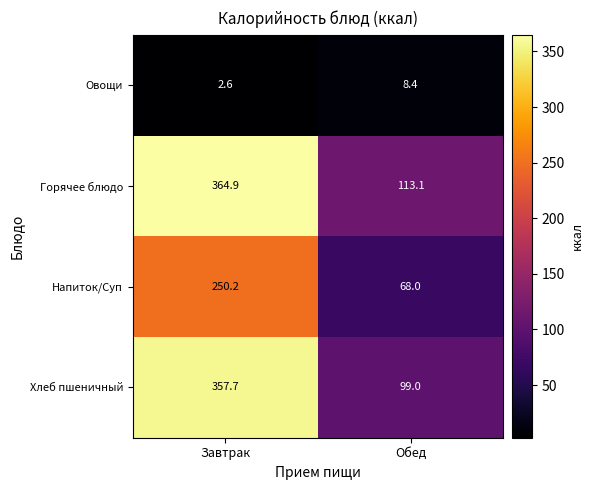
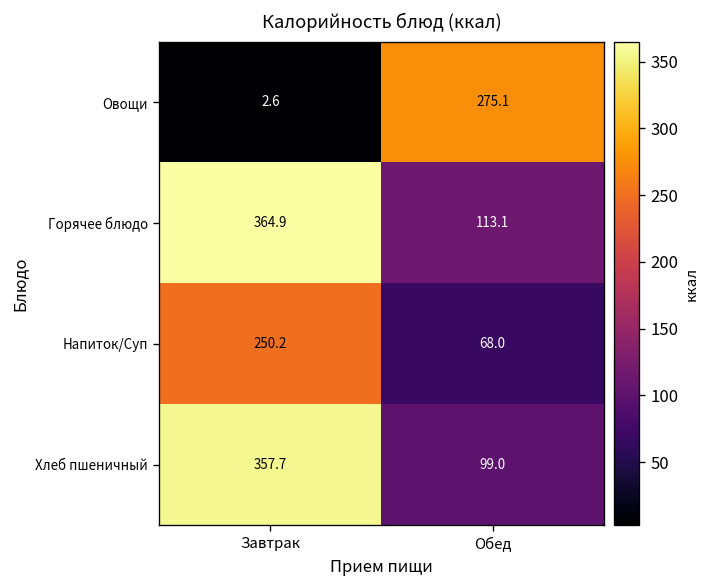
  {
    "Овощи": {
      "Завтрак": 2.6,
-     "Обед": 8.4
+     "Обед": 275.1
    },
    "Горячее блюдо": {
      "Завтрак": 364.9,
      "Обед": 113.1
    },
    "Напиток/Суп": {
      "Завтрак": 250.2,
      "Обед": 68.0
    },
    "Хлеб пшеничный": {
      "Завтрак": 357.7,
      "Обед": 99.0
    }
  }
